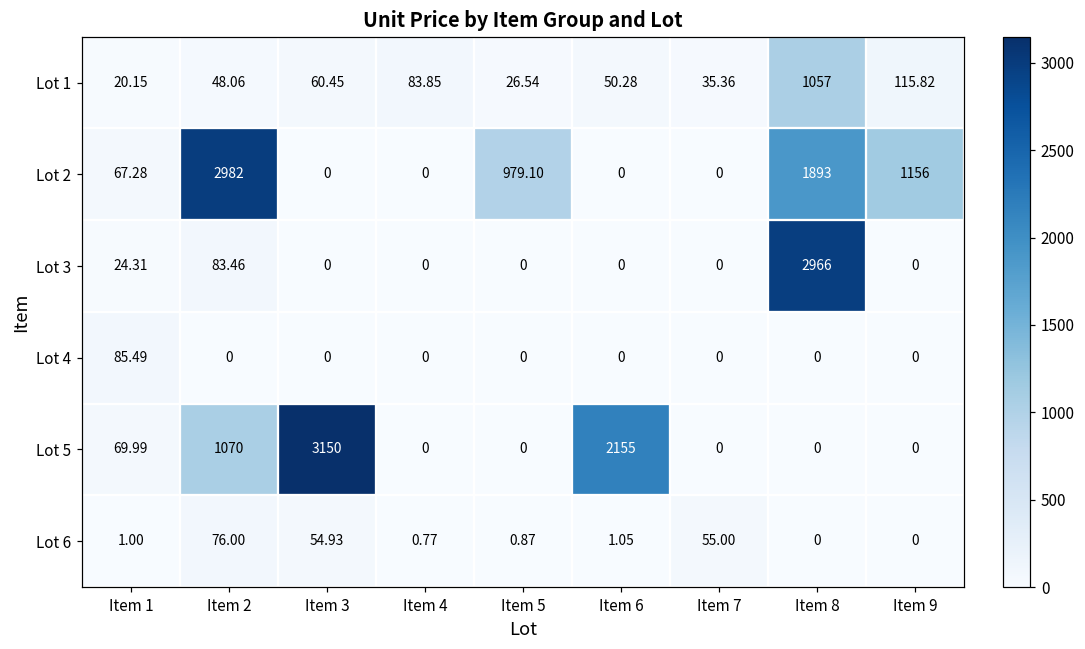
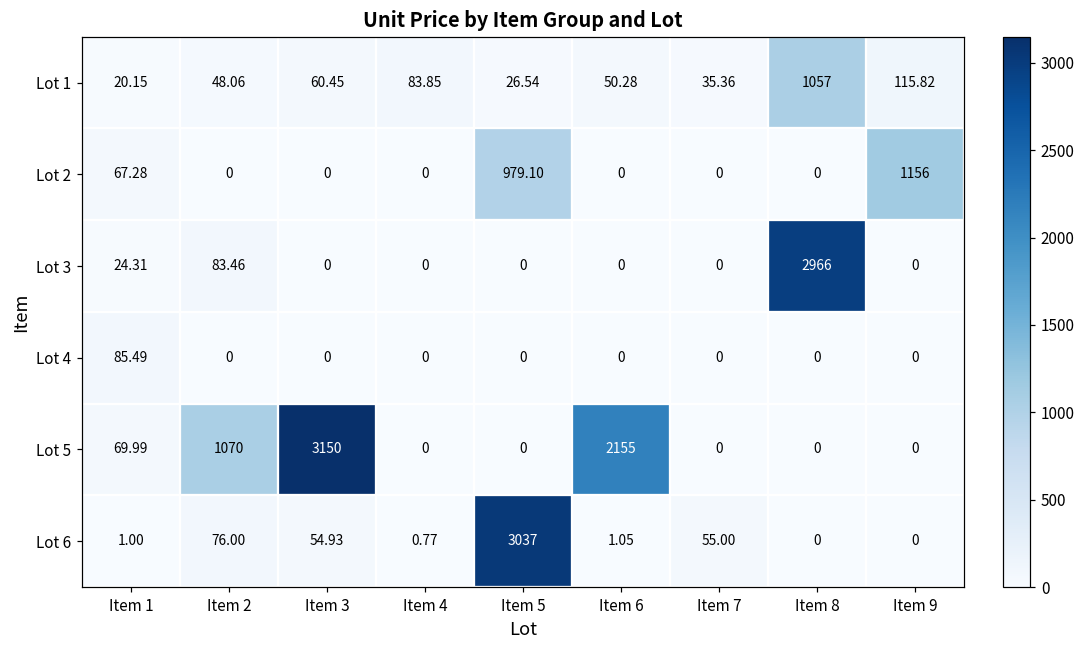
  {
    "Lot 1": {
      "Item 1": 20.15,
      "Item 2": 48.06,
      "Item 3": 60.45,
      "Item 4": 83.85,
      "Item 5": 26.54,
      "Item 6": 50.28,
      "Item 7": 35.36,
      "Item 8": 1057,
      "Item 9": 115.82
    },
    "Lot 2": {
      "Item 1": 67.28,
-     "Item 2": 2982,
+     "Item 2": 0,
      "Item 3": 0,
      "Item 4": 0,
      "Item 5": 979.10,
      "Item 6": 0,
      "Item 7": 0,
-     "Item 8": 1893,
+     "Item 8": 0,
      "Item 9": 1156
    },
    "Lot 3": {
      "Item 1": 24.31,
      "Item 2": 83.46,
      "Item 3": 0,
      "Item 4": 0,
      "Item 5": 0,
      "Item 6": 0,
      "Item 7": 0,
      "Item 8": 2966,
      "Item 9": 0
    },
    "Lot 4": {
      "Item 1": 85.49,
      "Item 2": 0,
      "Item 3": 0,
      "Item 4": 0,
      "Item 5": 0,
      "Item 6": 0,
      "Item 7": 0,
      "Item 8": 0,
      "Item 9": 0
    },
    "Lot 5": {
      "Item 1": 69.99,
      "Item 2": 1070,
      "Item 3": 3150,
      "Item 4": 0,
      "Item 5": 0,
      "Item 6": 2155,
      "Item 7": 0,
      "Item 8": 0,
      "Item 9": 0
    },
    "Lot 6": {
      "Item 1": 1.00,
      "Item 2": 76.00,
      "Item 3": 54.93,
      "Item 4": 0.77,
-     "Item 5": 0.87,
+     "Item 5": 3037,
      "Item 6": 1.05,
      "Item 7": 55.00,
      "Item 8": 0,
      "Item 9": 0
    }
  }
